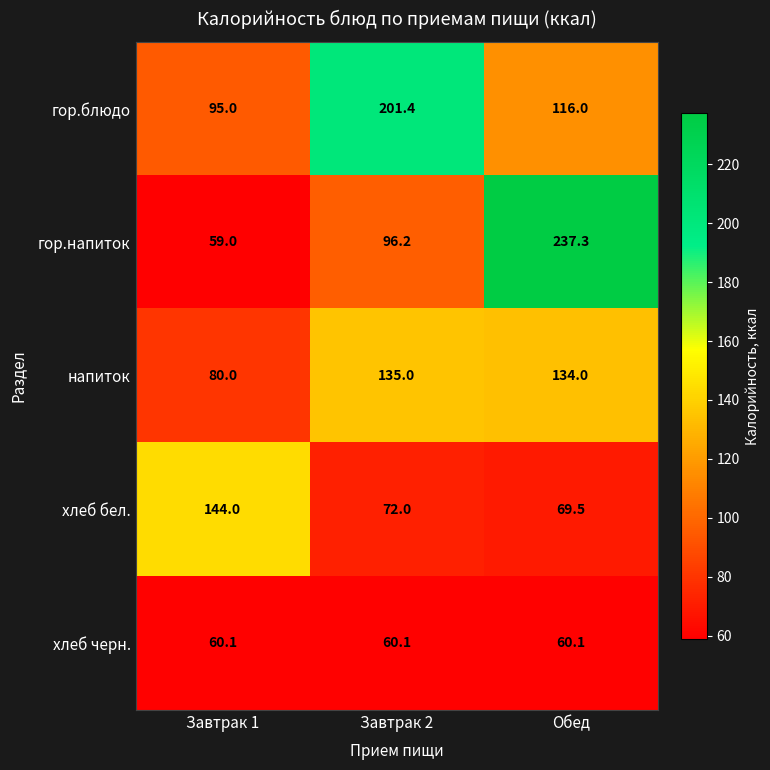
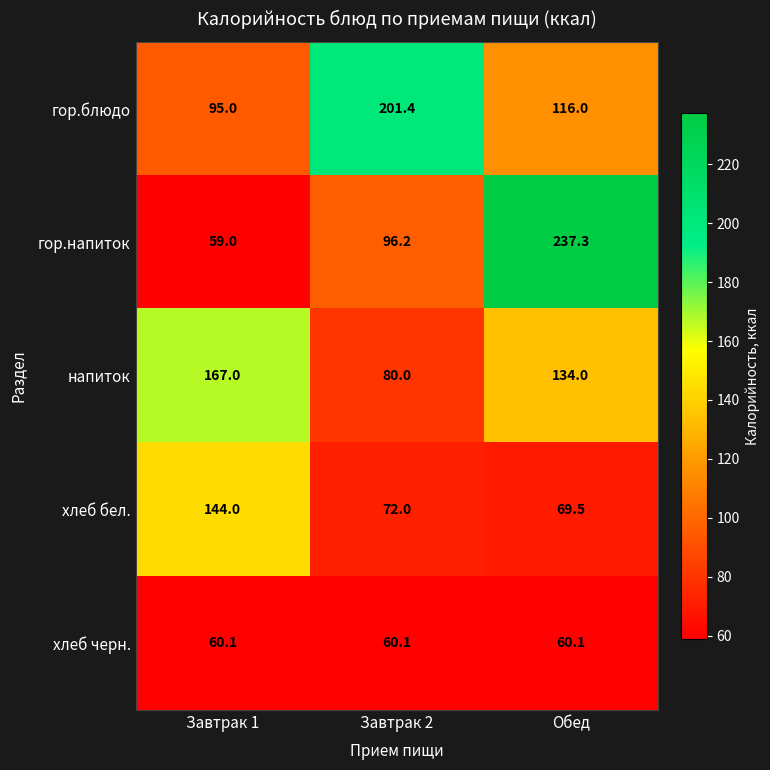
  {
    "гор.блюдо": {
      "Завтрак 1": 95.0,
      "Завтрак 2": 201.4,
      "Обед": 116.0
    },
    "гор.напиток": {
      "Завтрак 1": 59.0,
      "Завтрак 2": 96.2,
      "Обед": 237.3
    },
    "напиток": {
-     "Завтрак 1": 80.0,
-     "Завтрак 2": 135.0,
+     "Завтрак 1": 167.0,
+     "Завтрак 2": 80.0,
      "Обед": 134.0
    },
    "хлеб бел.": {
      "Завтрак 1": 144.0,
      "Завтрак 2": 72.0,
      "Обед": 69.5
    },
    "хлеб черн.": {
      "Завтрак 1": 60.1,
      "Завтрак 2": 60.1,
      "Обед": 60.1
    }
  }
